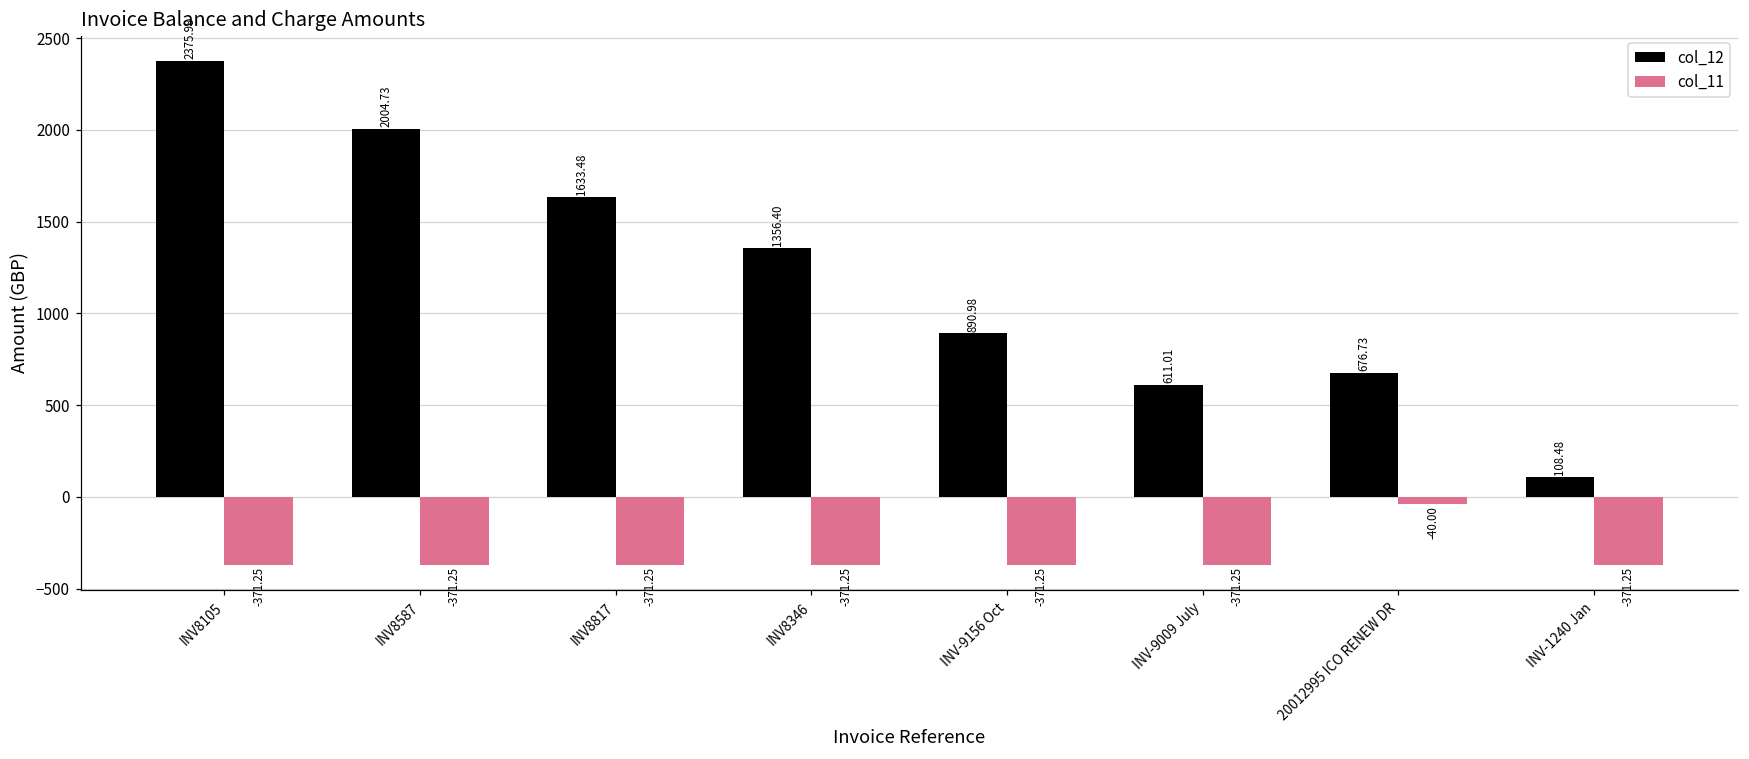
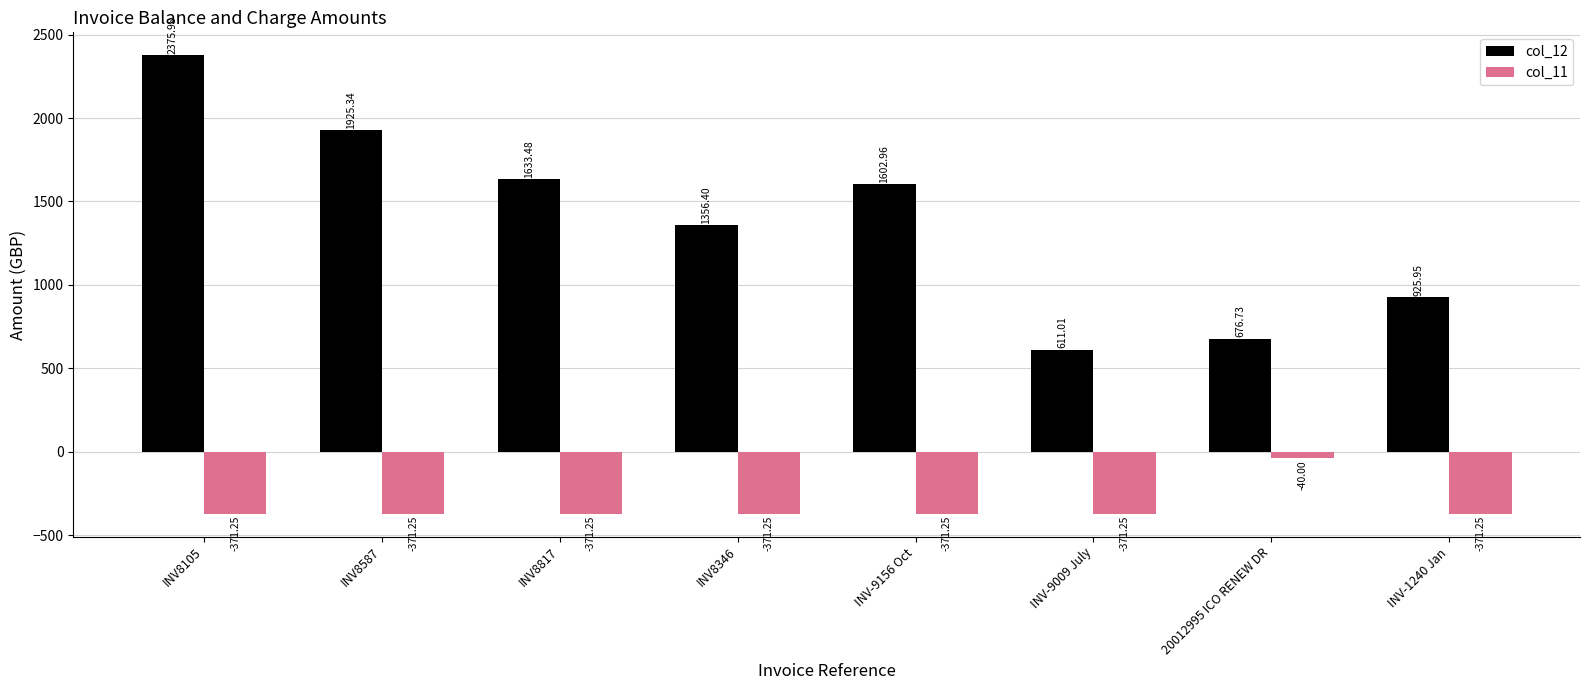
  {
    "col_12": {
      "INV8105": 2375.98,
-     "INV8587": 2004.73,
+     "INV8587": 1925.34,
      "INV8817": 1633.48,
      "INV8346": 1356.40,
-     "INV-9156 Oct": 890.98,
+     "INV-9156 Oct": 1602.96,
      "INV-9009 July": 611.01,
      "20012995 ICO RENEW DR": 676.73,
-     "INV-1240 Jan": 108.48
+     "INV-1240 Jan": 925.95
    },
    "col_11": {
      "INV8105": -371.25,
      "INV8587": -371.25,
      "INV8817": -371.25,
      "INV8346": -371.25,
      "INV-9156 Oct": -371.25,
      "INV-9009 July": -371.25,
      "20012995 ICO RENEW DR": -40.00,
      "INV-1240 Jan": -371.25
    }
  }
